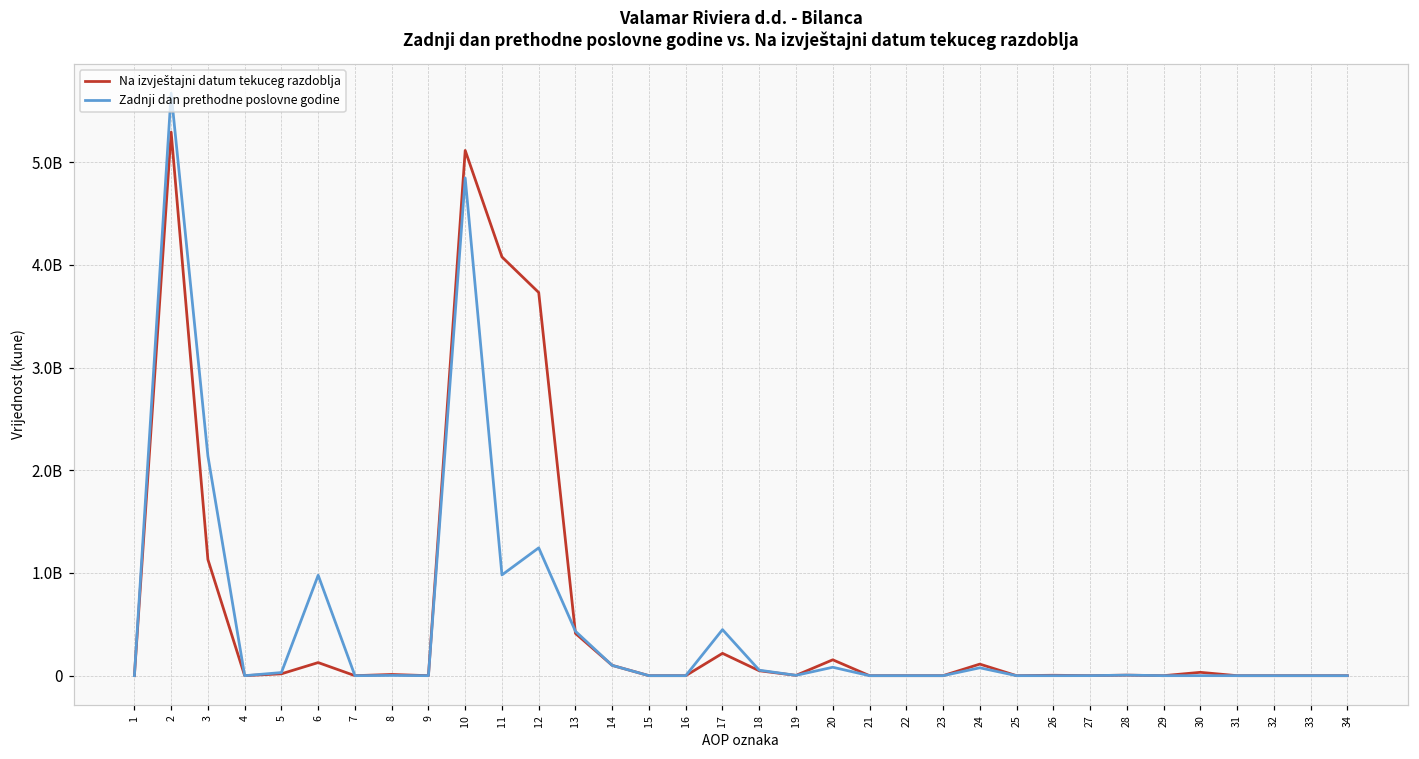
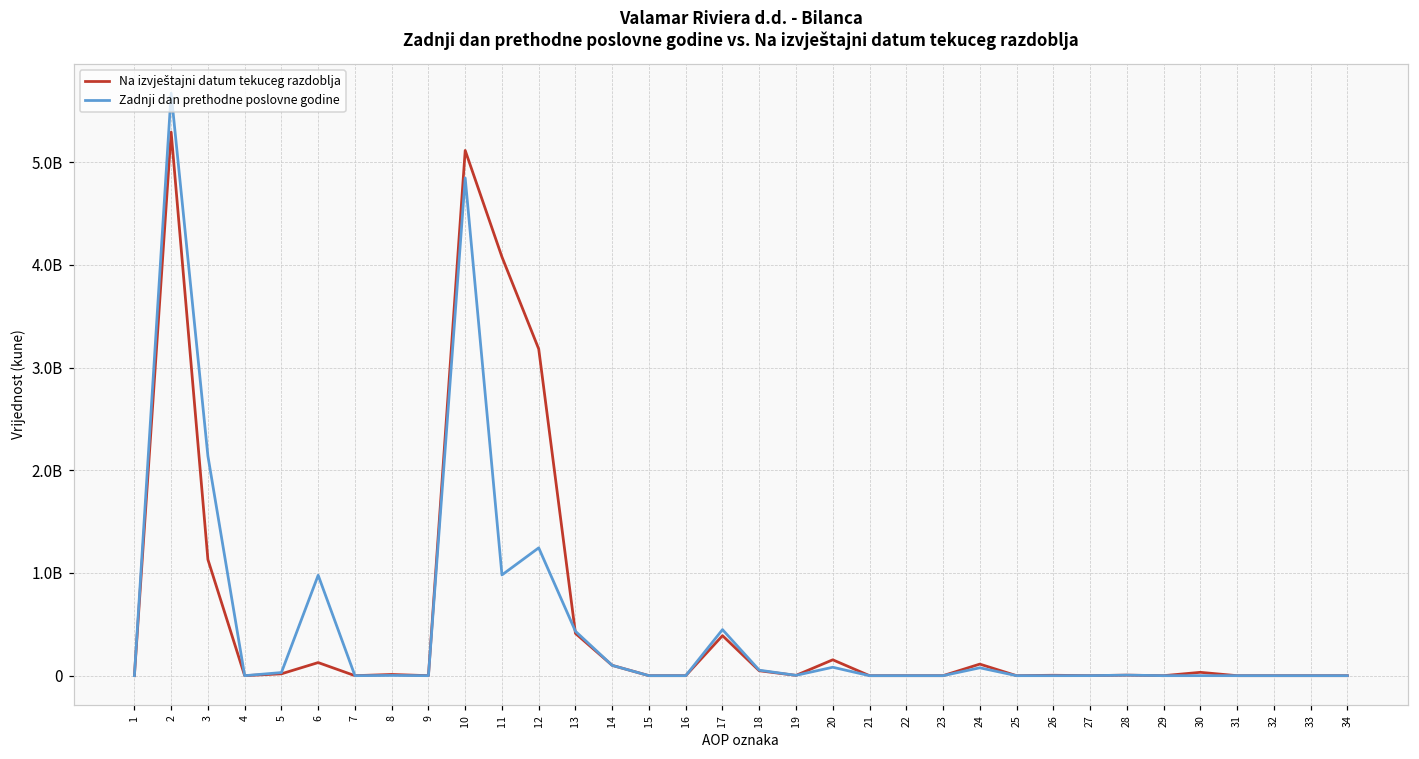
  {
    "Na izvještajni datum tekuceg razdoblja": {
      "2": 5300000000,
      "3": 1100000000,
      "6": 100000000,
      "10": 5100000000,
      "11": 4100000000,
-     "12": 3700000000,
-     "17": 200000000,
+     "12": 3200000000,
+     "17": 400000000,
      "20": 200000000,
      "24": 100000000,
      "30": 0
    },
    "Zadnji dan prethodne poslovne godine": {
      "3": 2100000000,
      "6": 1000000000,
      "10": 4800000000,
      "11": 1000000000,
      "12": 1200000000,
      "17": 400000000,
      "20": 100000000,
      "24": 100000000,
      "30": 0
    }
  }
